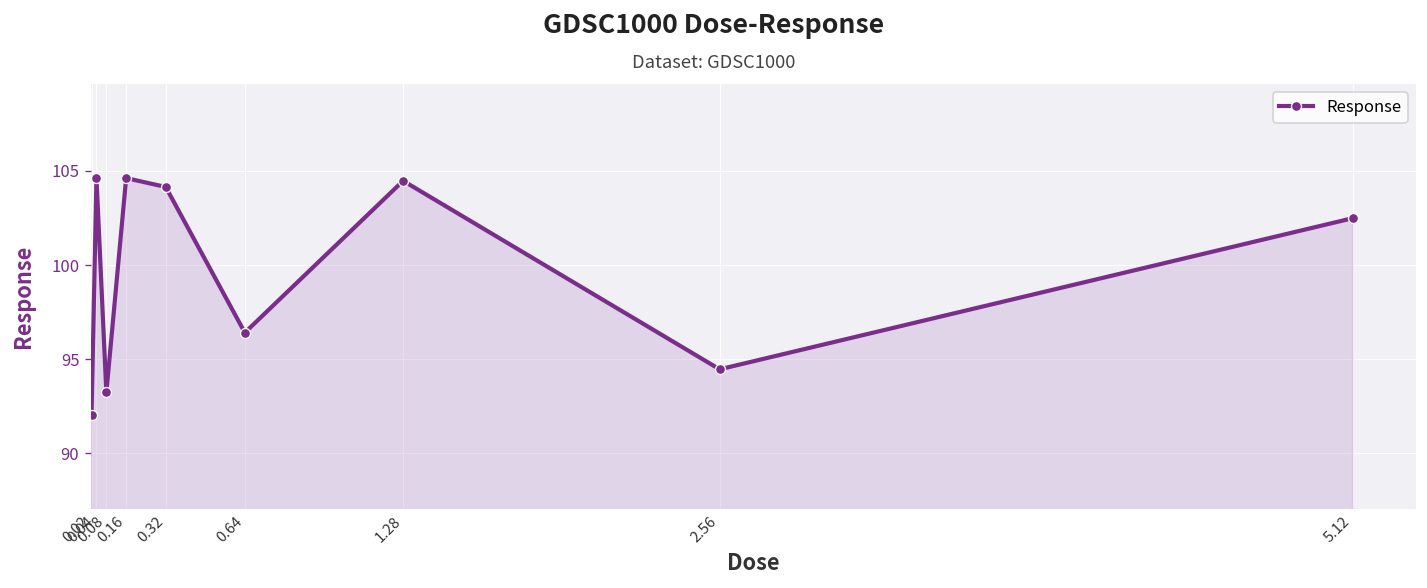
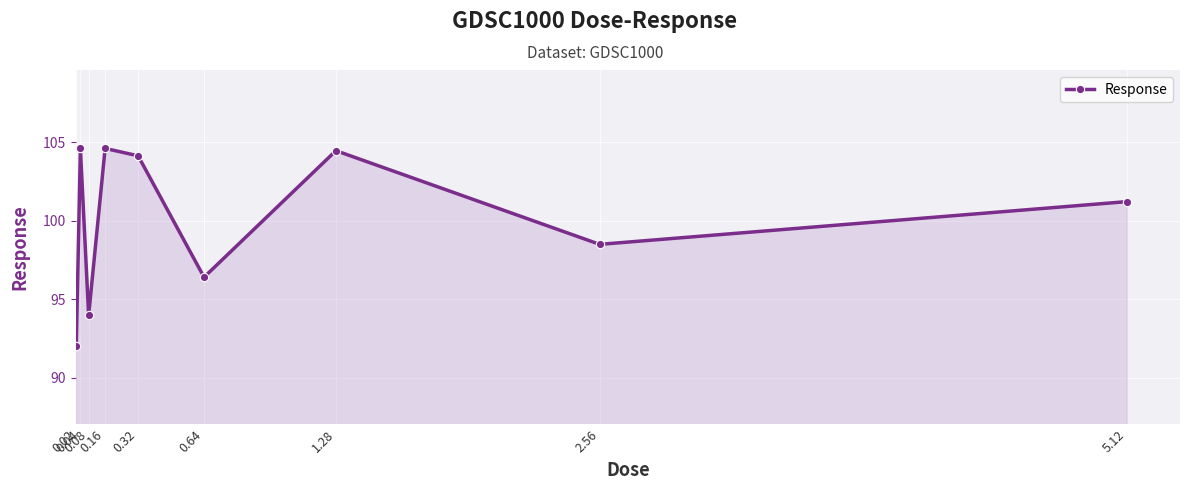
  {
    "0.02": 92.0,
    "0.04": 104.6,
-   "0.08": 93.2,
+   "0.08": 94.0,
    "0.16": 104.6,
    "0.32": 104.2,
    "0.64": 96.4,
    "1.28": 104.5,
-   "2.56": 94.5,
-   "5.12": 102.5
+   "2.56": 98.5,
+   "5.12": 101.2
  }
